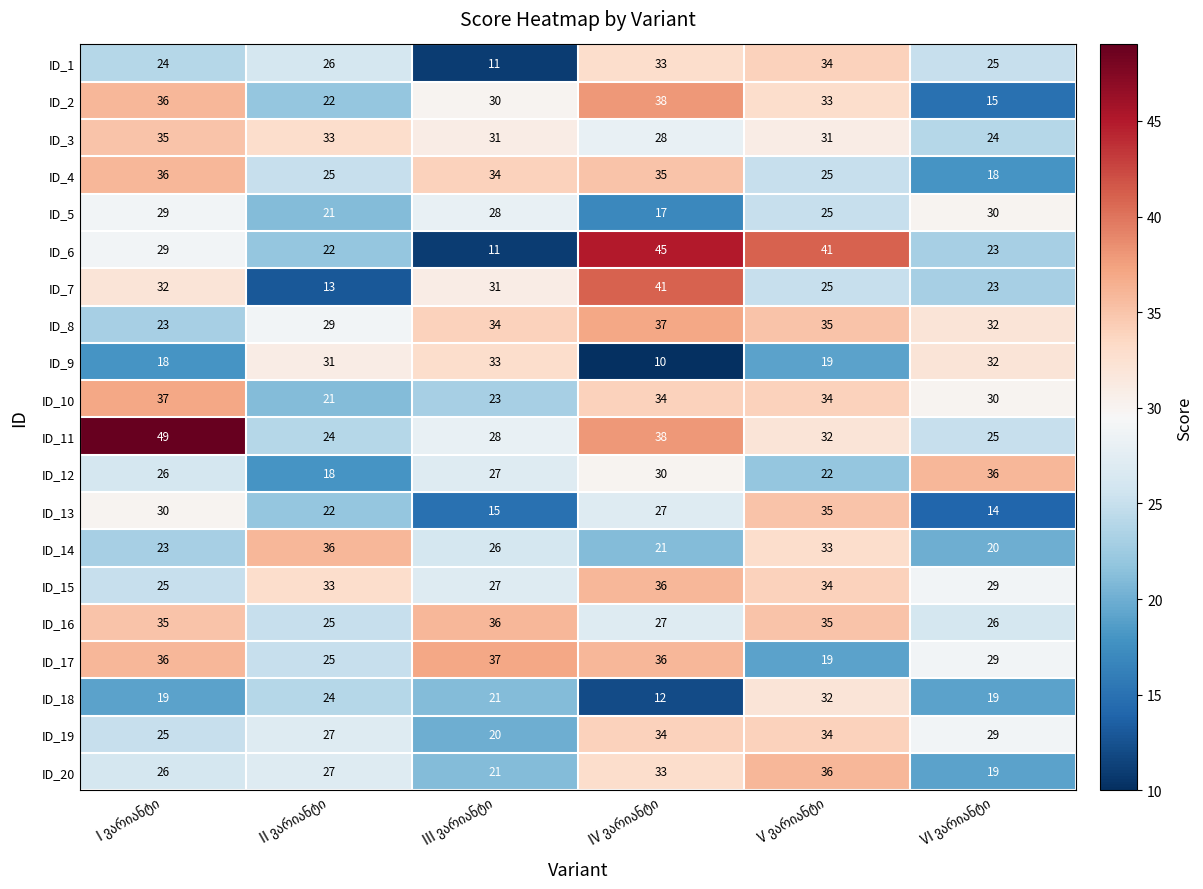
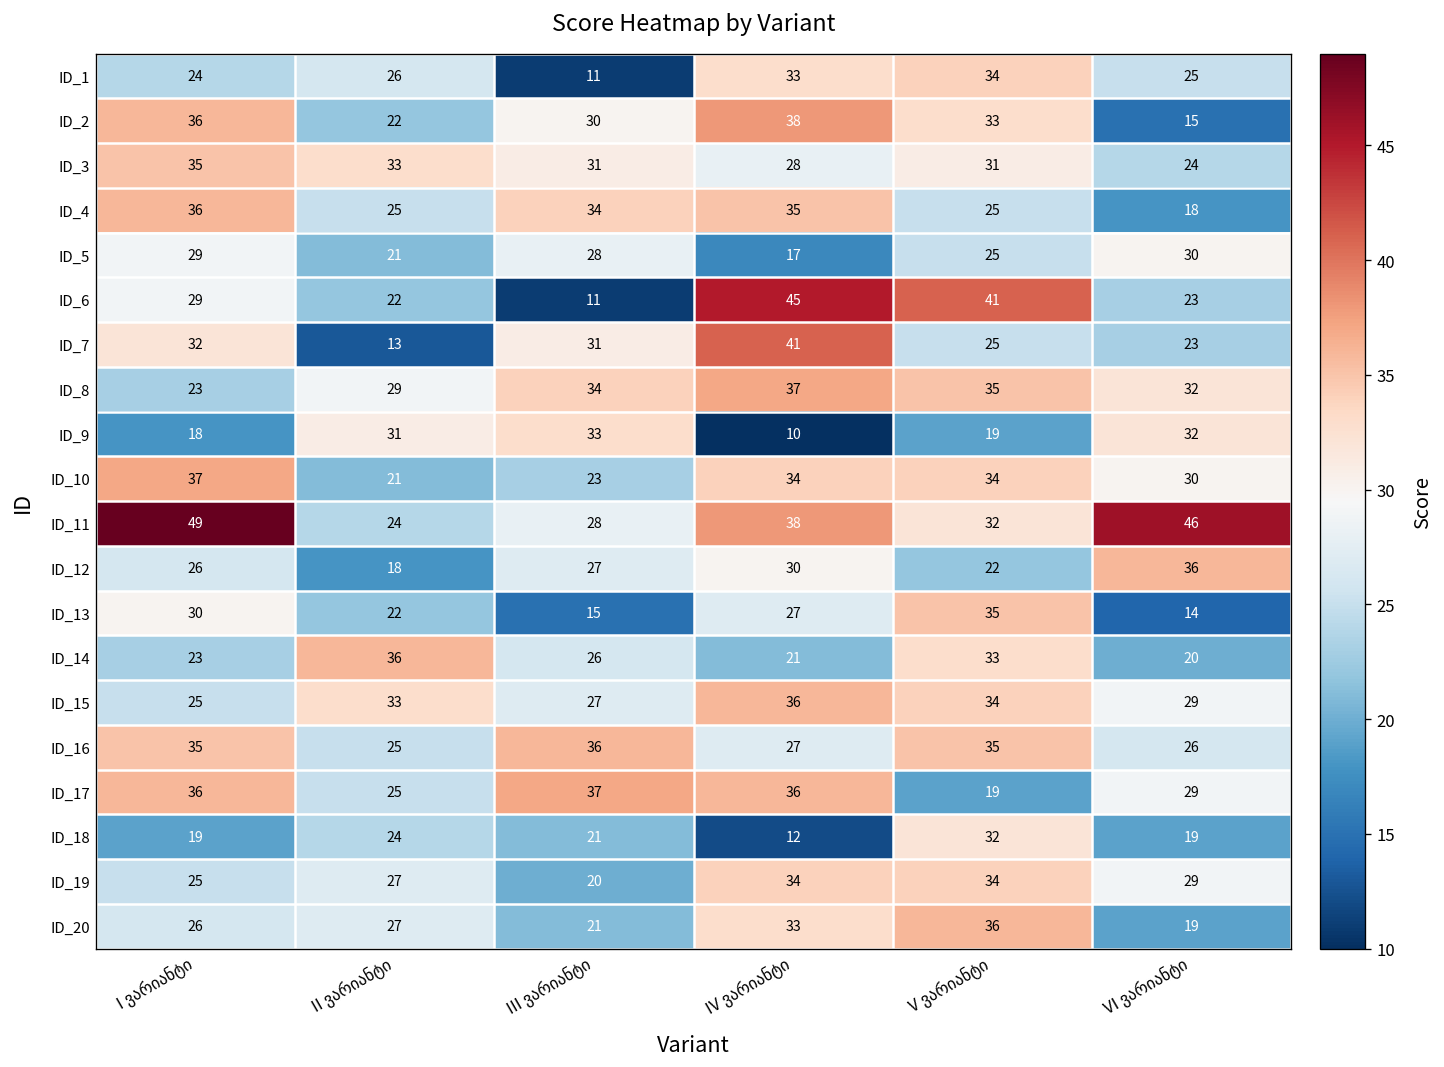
  {
    "ID_1": {
      "I ვარიანტი": 24,
      "II ვარიანტი": 26,
      "III ვარიანტი": 11,
      "IV ვარიანტი": 33,
      "V ვარიანტი": 34,
      "VI ვარიანტი": 25
    },
    "ID_2": {
      "I ვარიანტი": 36,
      "II ვარიანტი": 22,
      "III ვარიანტი": 30,
      "IV ვარიანტი": 38,
      "V ვარიანტი": 33,
      "VI ვარიანტი": 15
    },
    "ID_3": {
      "I ვარიანტი": 35,
      "II ვარიანტი": 33,
      "III ვარიანტი": 31,
      "IV ვარიანტი": 28,
      "V ვარიანტი": 31,
      "VI ვარიანტი": 24
    },
    "ID_4": {
      "I ვარიანტი": 36,
      "II ვარიანტი": 25,
      "III ვარიანტი": 34,
      "IV ვარიანტი": 35,
      "V ვარიანტი": 25,
      "VI ვარიანტი": 18
    },
    "ID_5": {
      "I ვარიანტი": 29,
      "II ვარიანტი": 21,
      "III ვარიანტი": 28,
      "IV ვარიანტი": 17,
      "V ვარიანტი": 25,
      "VI ვარიანტი": 30
    },
    "ID_6": {
      "I ვარიანტი": 29,
      "II ვარიანტი": 22,
      "III ვარიანტი": 11,
      "IV ვარიანტი": 45,
      "V ვარიანტი": 41,
      "VI ვარიანტი": 23
    },
    "ID_7": {
      "I ვარიანტი": 32,
      "II ვარიანტი": 13,
      "III ვარიანტი": 31,
      "IV ვარიანტი": 41,
      "V ვარიანტი": 25,
      "VI ვარიანტი": 23
    },
    "ID_8": {
      "I ვარიანტი": 23,
      "II ვარიანტი": 29,
      "III ვარიანტი": 34,
      "IV ვარიანტი": 37,
      "V ვარიანტი": 35,
      "VI ვარიანტი": 32
    },
    "ID_9": {
      "I ვარიანტი": 18,
      "II ვარიანტი": 31,
      "III ვარიანტი": 33,
      "IV ვარიანტი": 10,
      "V ვარიანტი": 19,
      "VI ვარიანტი": 32
    },
    "ID_10": {
      "I ვარიანტი": 37,
      "II ვარიანტი": 21,
      "III ვარიანტი": 23,
      "IV ვარიანტი": 34,
      "V ვარიანტი": 34,
      "VI ვარიანტი": 30
    },
    "ID_11": {
      "I ვარიანტი": 49,
      "II ვარიანტი": 24,
      "III ვარიანტი": 28,
      "IV ვარიანტი": 38,
      "V ვარიანტი": 32,
-     "VI ვარიანტი": 25
+     "VI ვარიანტი": 46
    },
    "ID_12": {
      "I ვარიანტი": 26,
      "II ვარიანტი": 18,
      "III ვარიანტი": 27,
      "IV ვარიანტი": 30,
      "V ვარიანტი": 22,
      "VI ვარიანტი": 36
    },
    "ID_13": {
      "I ვარიანტი": 30,
      "II ვარიანტი": 22,
      "III ვარიანტი": 15,
      "IV ვარიანტი": 27,
      "V ვარიანტი": 35,
      "VI ვარიანტი": 14
    },
    "ID_14": {
      "I ვარიანტი": 23,
      "II ვარიანტი": 36,
      "III ვარიანტი": 26,
      "IV ვარიანტი": 21,
      "V ვარიანტი": 33,
      "VI ვარიანტი": 20
    },
    "ID_15": {
      "I ვარიანტი": 25,
      "II ვარიანტი": 33,
      "III ვარიანტი": 27,
      "IV ვარიანტი": 36,
      "V ვარიანტი": 34,
      "VI ვარიანტი": 29
    },
    "ID_16": {
      "I ვარიანტი": 35,
      "II ვარიანტი": 25,
      "III ვარიანტი": 36,
      "IV ვარიანტი": 27,
      "V ვარიანტი": 35,
      "VI ვარიანტი": 26
    },
    "ID_17": {
      "I ვარიანტი": 36,
      "II ვარიანტი": 25,
      "III ვარიანტი": 37,
      "IV ვარიანტი": 36,
      "V ვარიანტი": 19,
      "VI ვარიანტი": 29
    },
    "ID_18": {
      "I ვარიანტი": 19,
      "II ვარიანტი": 24,
      "III ვარიანტი": 21,
      "IV ვარიანტი": 12,
      "V ვარიანტი": 32,
      "VI ვარიანტი": 19
    },
    "ID_19": {
      "I ვარიანტი": 25,
      "II ვარიანტი": 27,
      "III ვარიანტი": 20,
      "IV ვარიანტი": 34,
      "V ვარიანტი": 34,
      "VI ვარიანტი": 29
    },
    "ID_20": {
      "I ვარიანტი": 26,
      "II ვარიანტი": 27,
      "III ვარიანტი": 21,
      "IV ვარიანტი": 33,
      "V ვარიანტი": 36,
      "VI ვარიანტი": 19
    }
  }
